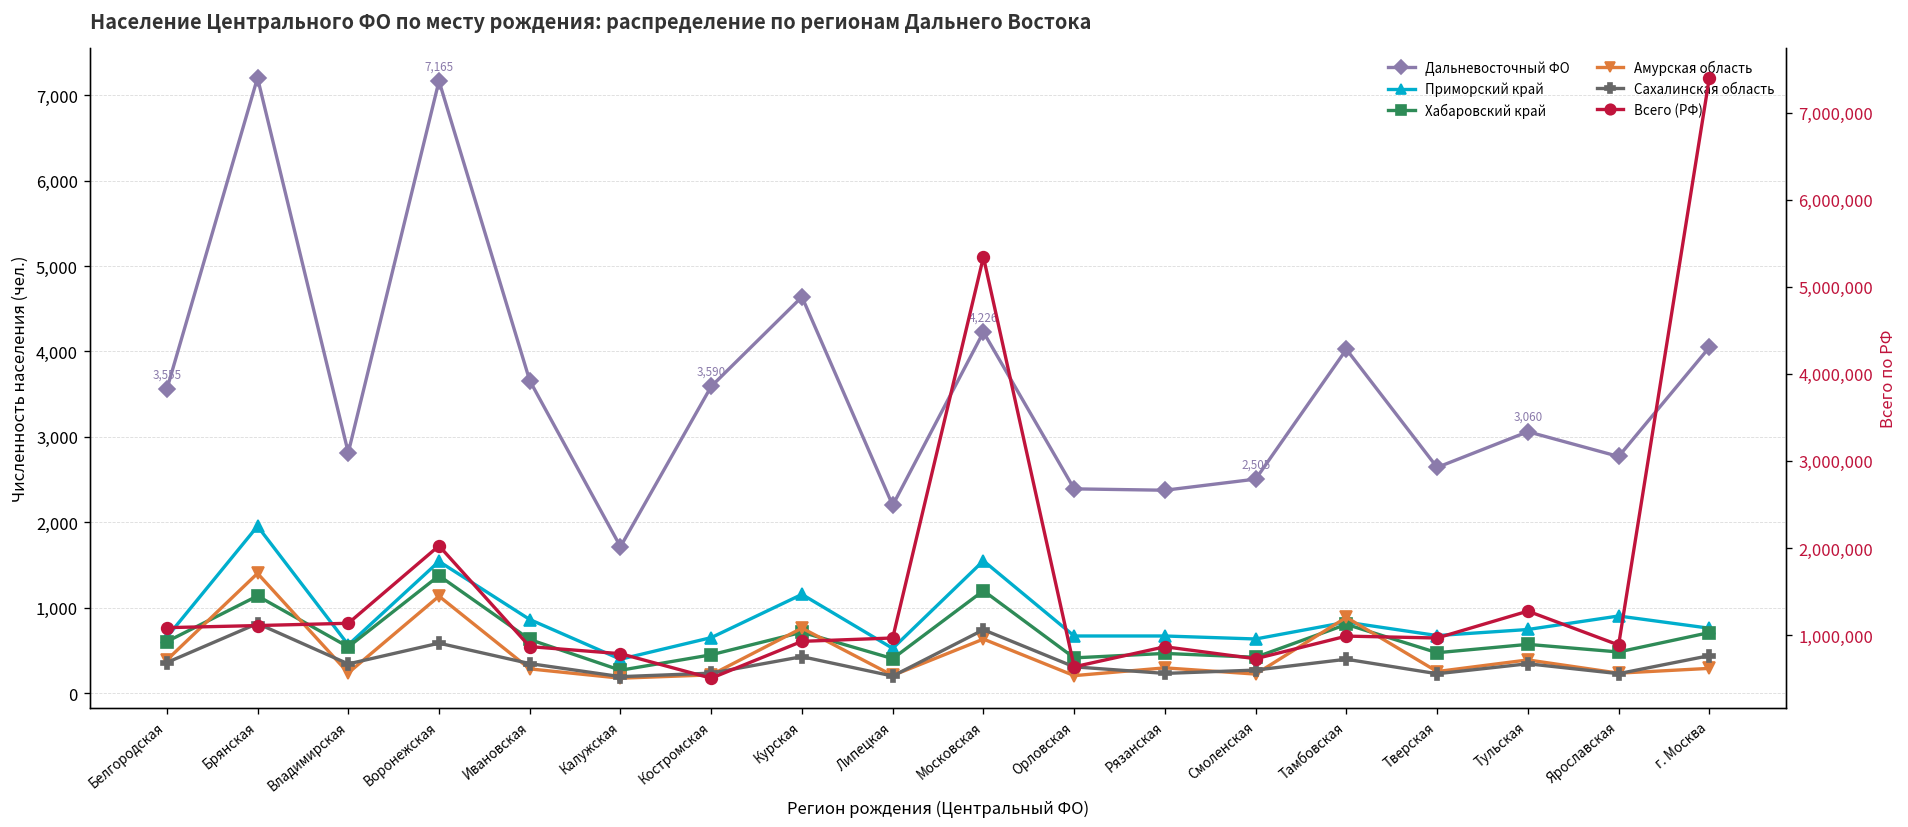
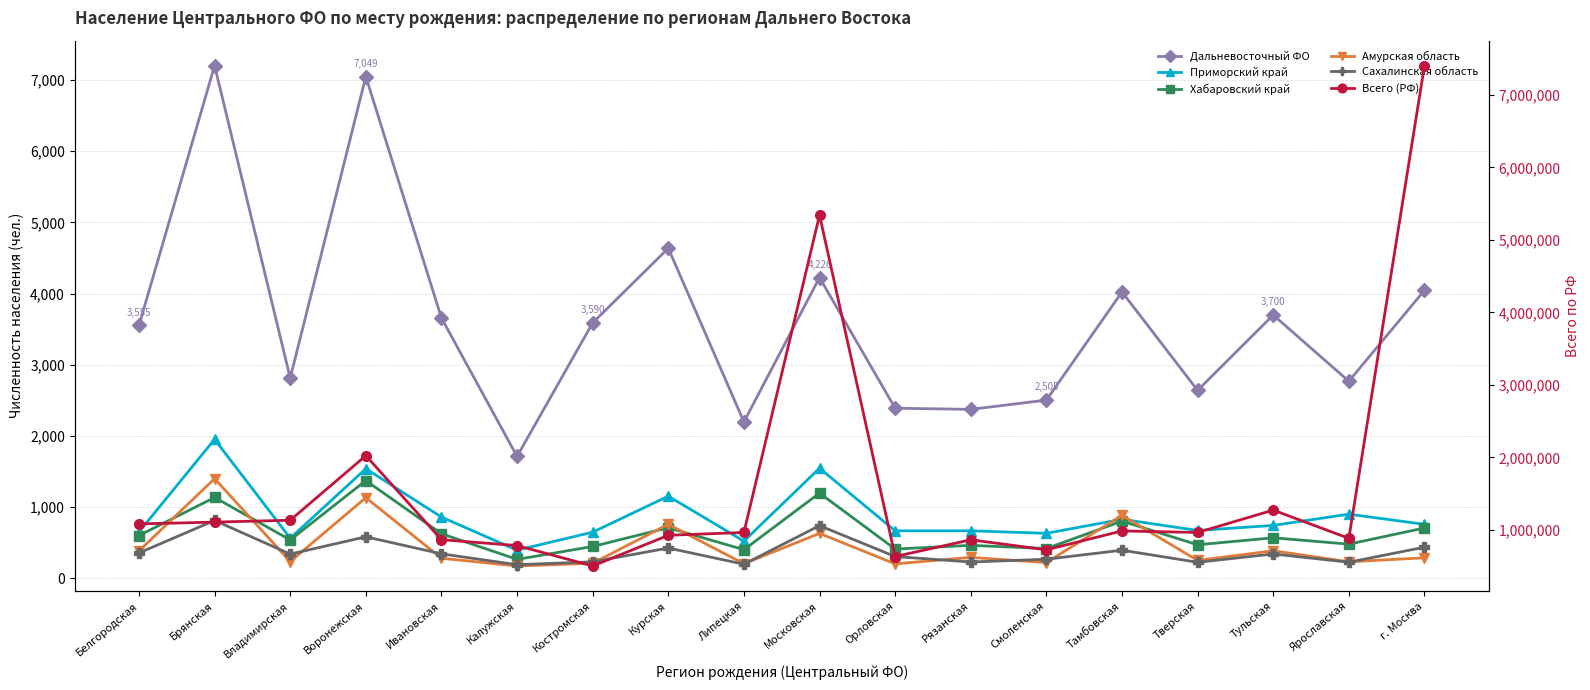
  {
    "Дальневосточный ФО": {
      "Белгородская": "3,555",
-     "Воронежская": "7,165",
+     "Воронежская": "7,049",
      "Костромская": "3,590",
      "Московская": "4,226",
      "Смоленская": "2,505",
-     "Тульская": "3,060"
+     "Тульская": "3,700"
    }
  }
